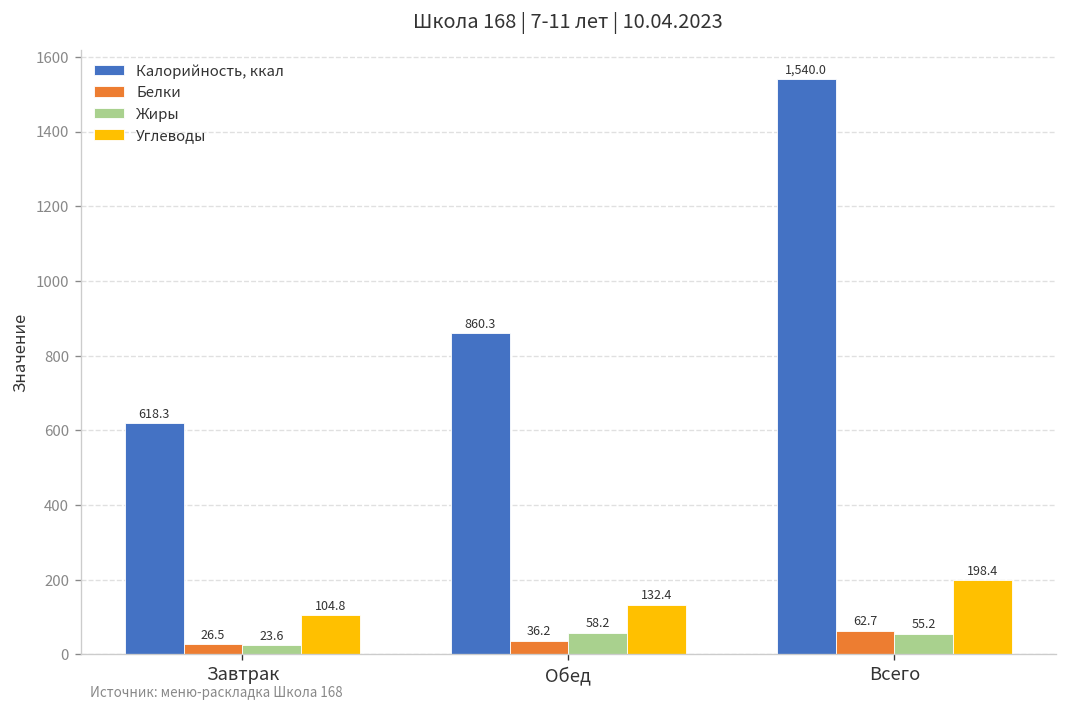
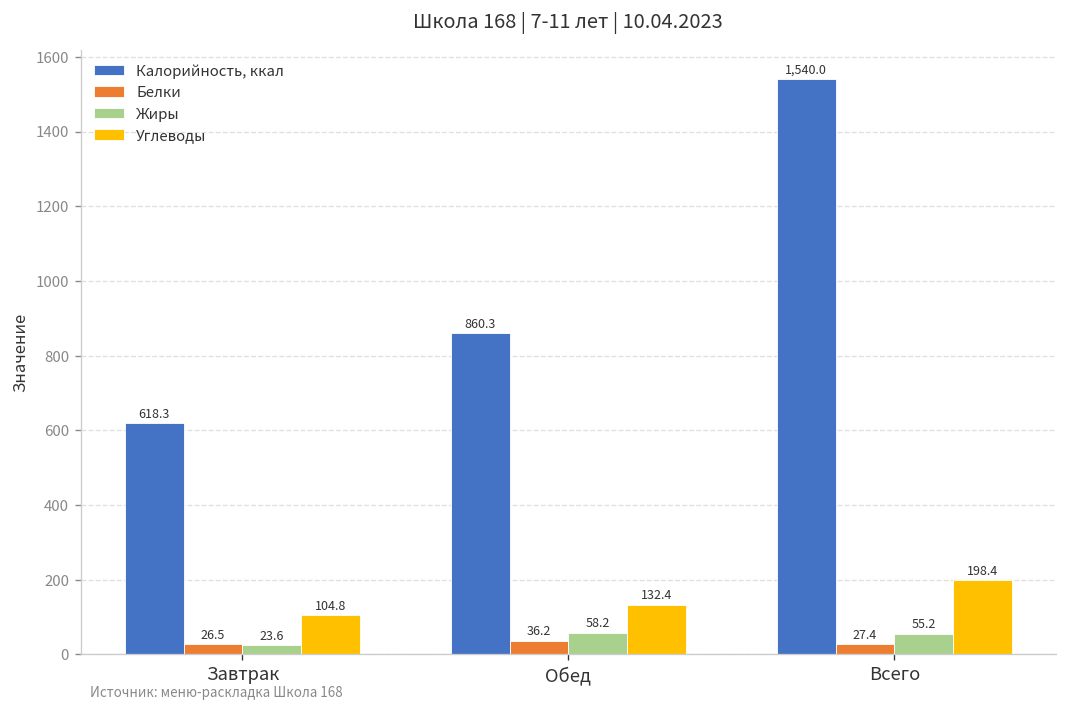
  {
    "Калорийность, ккал": {
      "Завтрак": "618.3",
      "Обед": "860.3",
      "Всего": "1,540.0"
    },
    "Белки": {
      "Завтрак": "26.5",
      "Обед": "36.2",
-     "Всего": "62.7"
+     "Всего": "27.4"
    },
    "Жиры": {
      "Завтрак": "23.6",
      "Обед": "58.2",
      "Всего": "55.2"
    },
    "Углеводы": {
      "Завтрак": "104.8",
      "Обед": "132.4",
      "Всего": "198.4"
    }
  }
